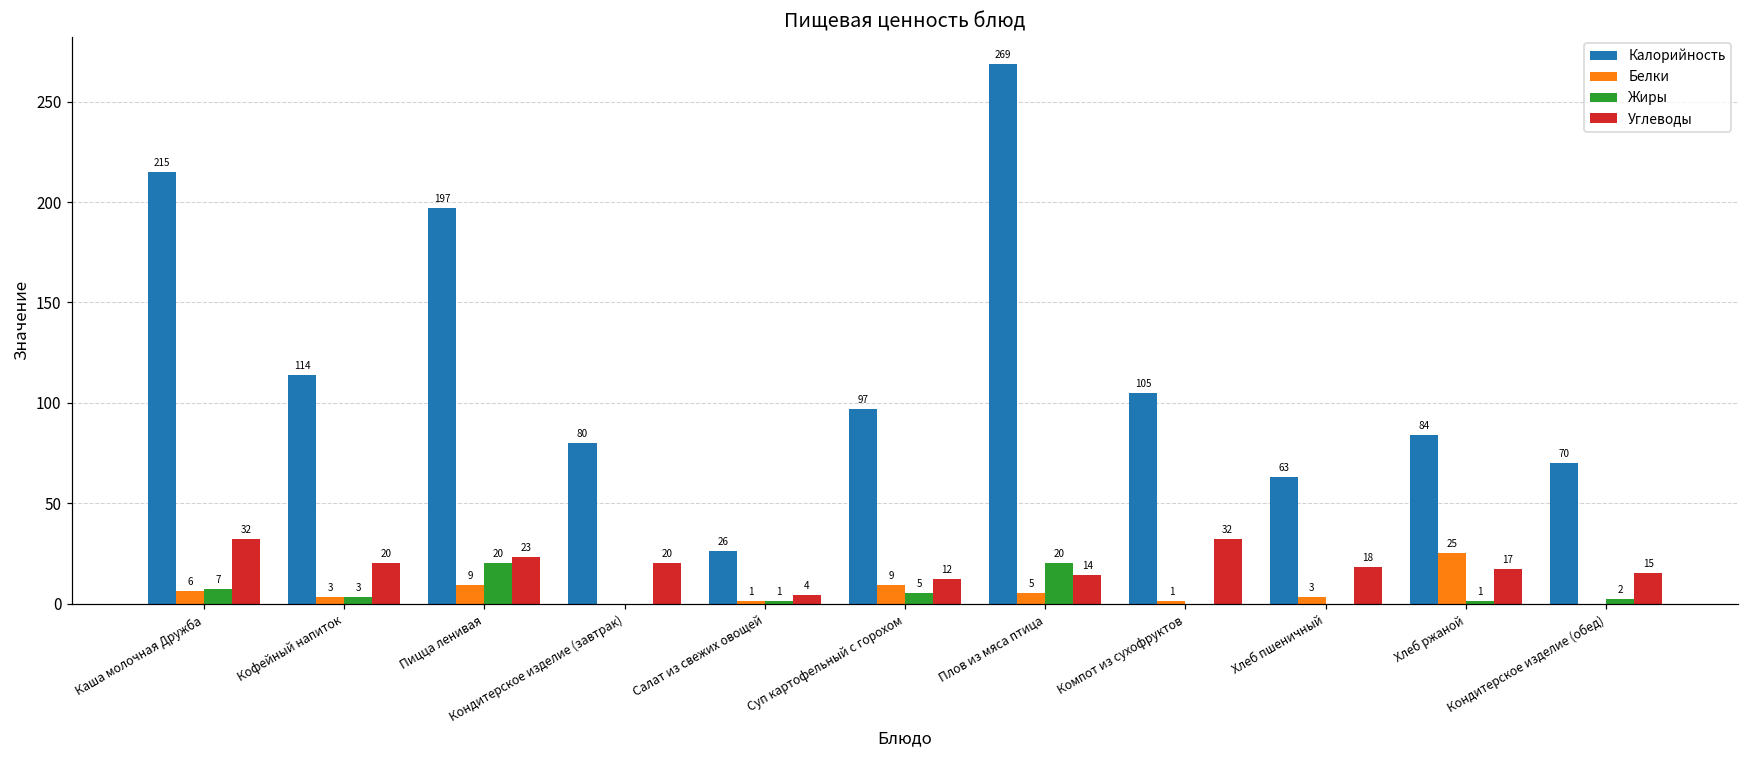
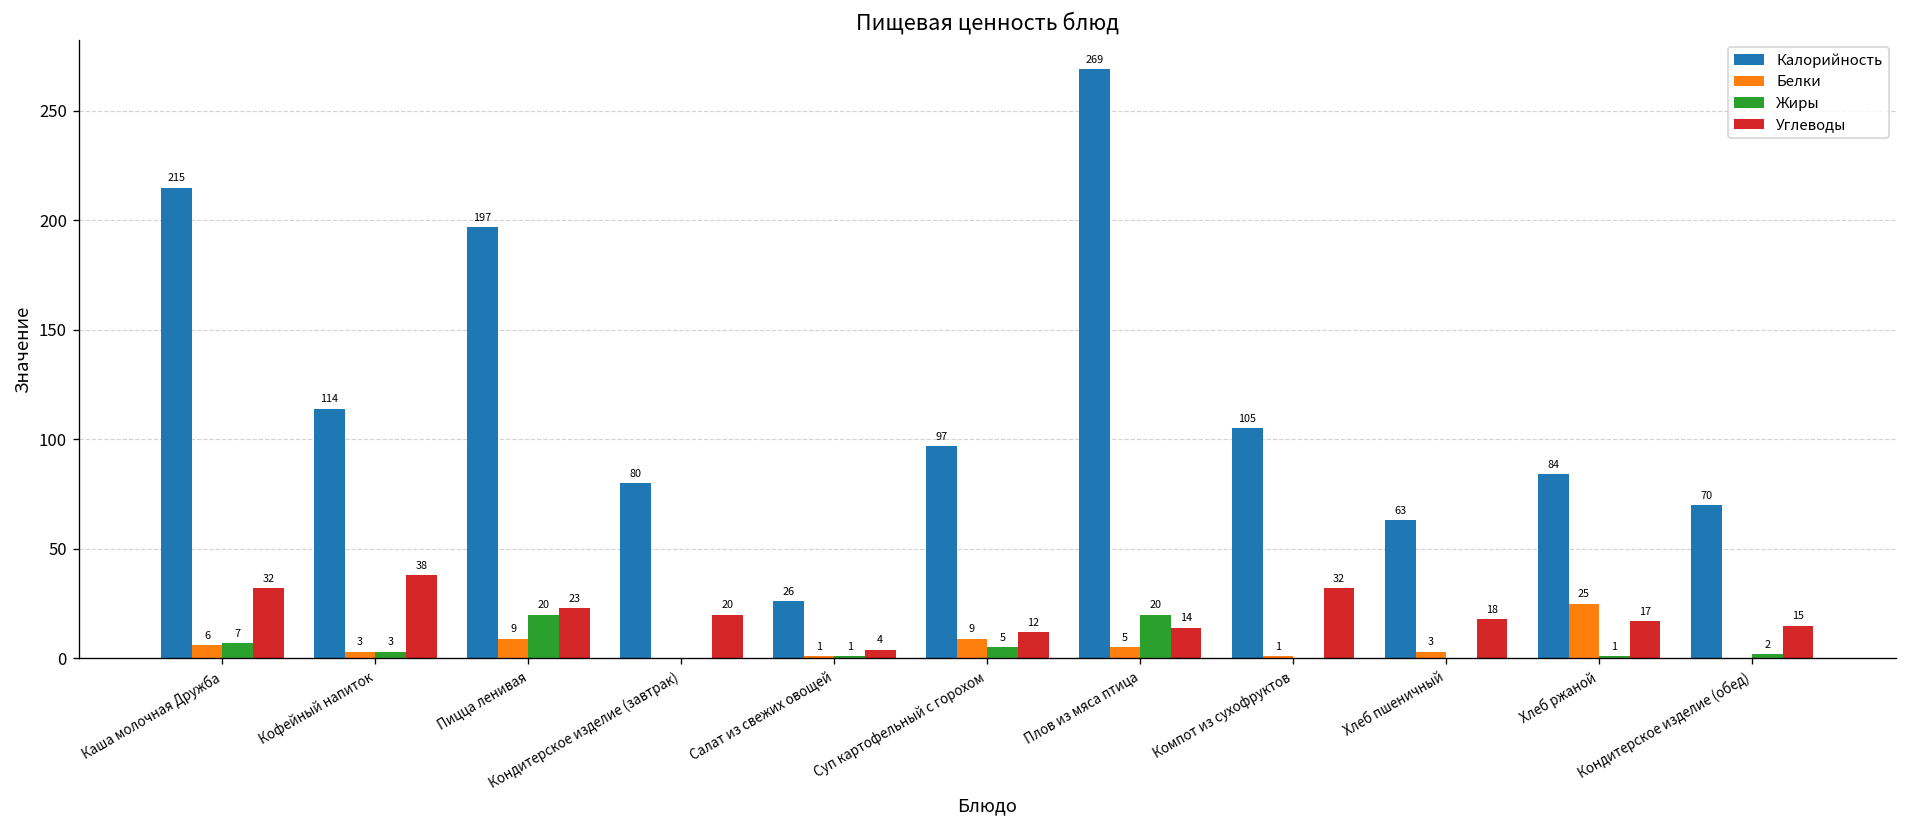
  {
    "Калорийность": {
      "Каша молочная Дружба": 215,
      "Кофейный напиток": 114,
      "Пицца ленивая": 197,
      "Кондитерское изделие (завтрак)": 80,
      "Салат из свежих овощей": 26,
      "Суп картофельный с горохом": 97,
      "Плов из мяса птица": 269,
      "Компот из сухофруктов": 105,
      "Хлеб пшеничный": 63,
      "Хлеб ржаной": 84,
      "Кондитерское изделие (обед)": 70
    },
    "Белки": {
      "Каша молочная Дружба": 6,
      "Кофейный напиток": 3,
      "Пицца ленивая": 9,
      "Салат из свежих овощей": 1,
      "Суп картофельный с горохом": 9,
      "Плов из мяса птица": 5,
      "Компот из сухофруктов": 1,
      "Хлеб пшеничный": 3,
      "Хлеб ржаной": 25
    },
    "Жиры": {
      "Каша молочная Дружба": 7,
      "Кофейный напиток": 3,
      "Пицца ленивая": 20,
      "Салат из свежих овощей": 1,
      "Суп картофельный с горохом": 5,
      "Плов из мяса птица": 20,
      "Хлеб ржаной": 1,
      "Кондитерское изделие (обед)": 2
    },
    "Углеводы": {
      "Каша молочная Дружба": 32,
-     "Кофейный напиток": 20,
+     "Кофейный напиток": 38,
      "Пицца ленивая": 23,
      "Кондитерское изделие (завтрак)": 20,
      "Салат из свежих овощей": 4,
      "Суп картофельный с горохом": 12,
      "Плов из мяса птица": 14,
      "Компот из сухофруктов": 32,
      "Хлеб пшеничный": 18,
      "Хлеб ржаной": 17,
      "Кондитерское изделие (обед)": 15
    }
  }
